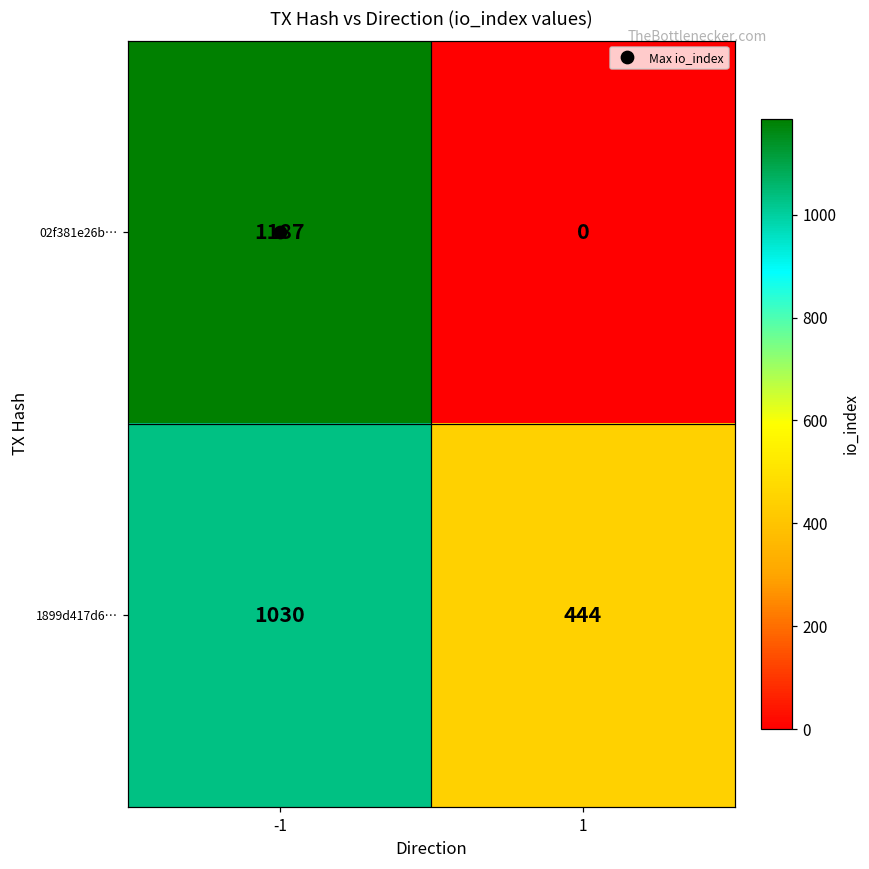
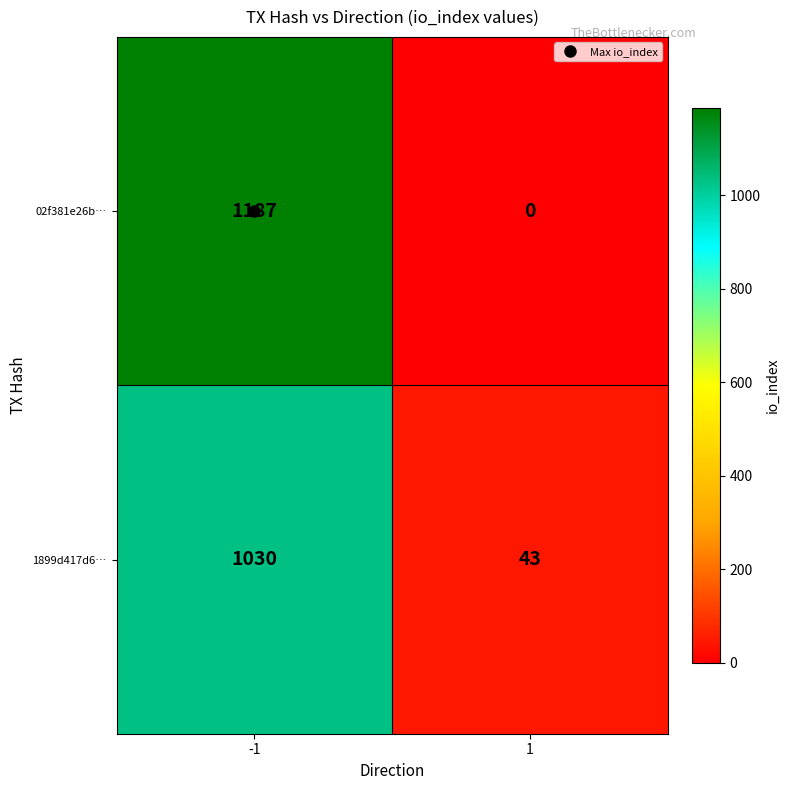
  {
    "02f381e26b…": {
      "1": 0
    },
    "1899d417d6…": {
      "-1": 1030,
-     "1": 444
+     "1": 43
    }
  }
